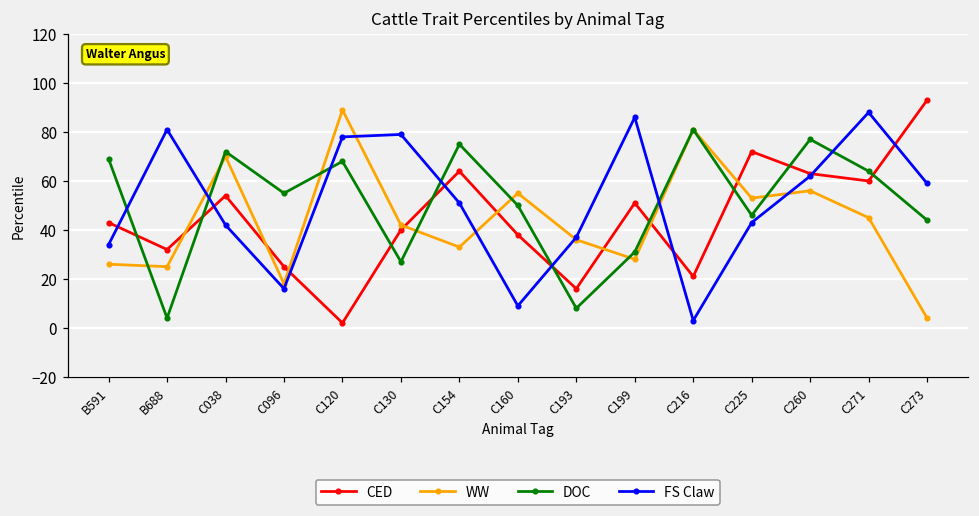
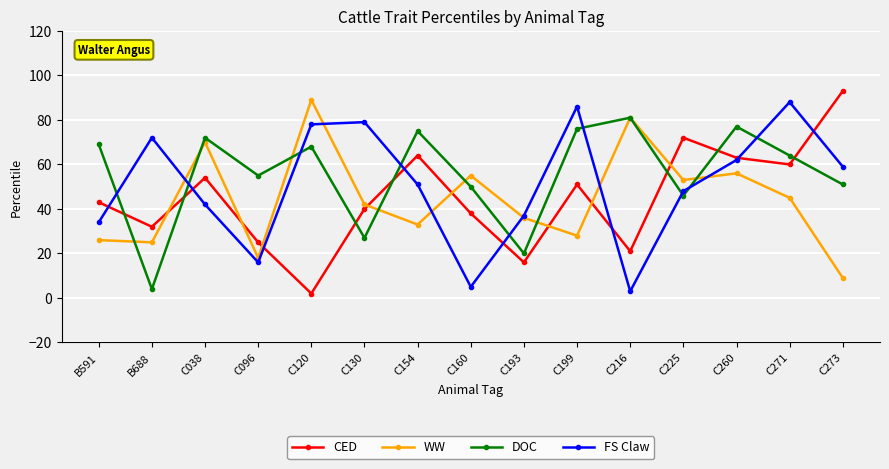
  {
    "CED": {
      "B591": 43,
      "B688": 32,
      "C038": 54,
      "C096": 25,
      "C120": 2,
      "C130": 40,
      "C154": 64,
      "C160": 38,
      "C193": 16,
      "C199": 51,
      "C216": 21,
      "C225": 72,
      "C271": 60,
      "C273": 93
    },
    "WW": {
      "B591": 26,
      "B688": 25,
      "C038": 70,
      "C096": 18,
      "C120": 89,
      "C130": 42,
      "C154": 33,
      "C160": 55,
      "C199": 28,
      "C225": 53,
      "C260": 56,
      "C271": 45,
-     "C273": 4
+     "C273": 9
    },
    "DOC": {
      "B591": 69,
      "B688": 4,
      "C038": 72,
      "C096": 55,
      "C120": 68,
      "C130": 27,
      "C154": 75,
      "C160": 50,
-     "C193": 8,
-     "C199": 31,
+     "C193": 20,
+     "C199": 76,
      "C225": 46,
      "C260": 77,
      "C271": 64,
-     "C273": 44
+     "C273": 51
    },
    "FS Claw": {
      "B591": 34,
-     "B688": 81,
+     "B688": 72,
      "C038": 42,
      "C096": 16,
      "C120": 78,
      "C130": 79,
      "C154": 51,
-     "C160": 9,
+     "C160": 5,
      "C199": 86,
      "C216": 3,
-     "C225": 43,
+     "C225": 48,
      "C271": 88,
      "C273": 59
    }
  }
